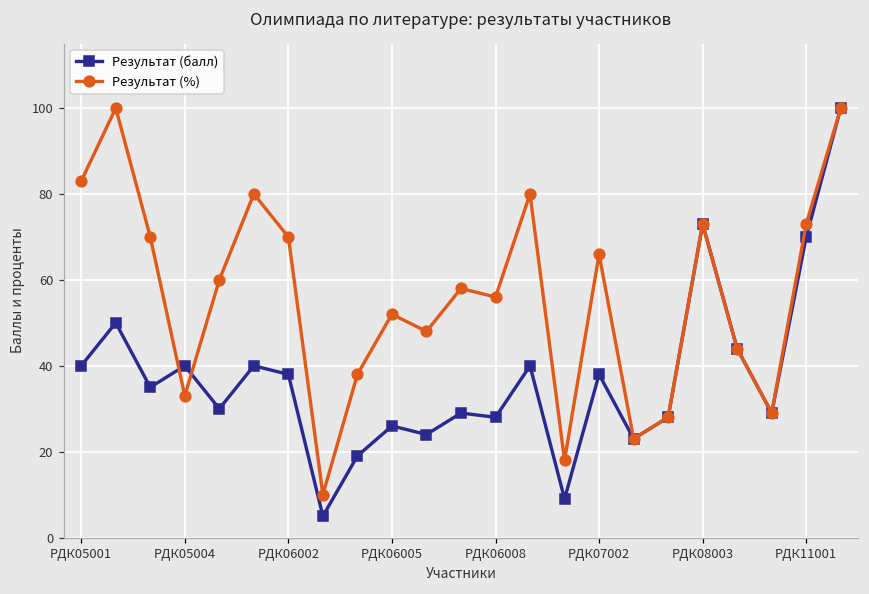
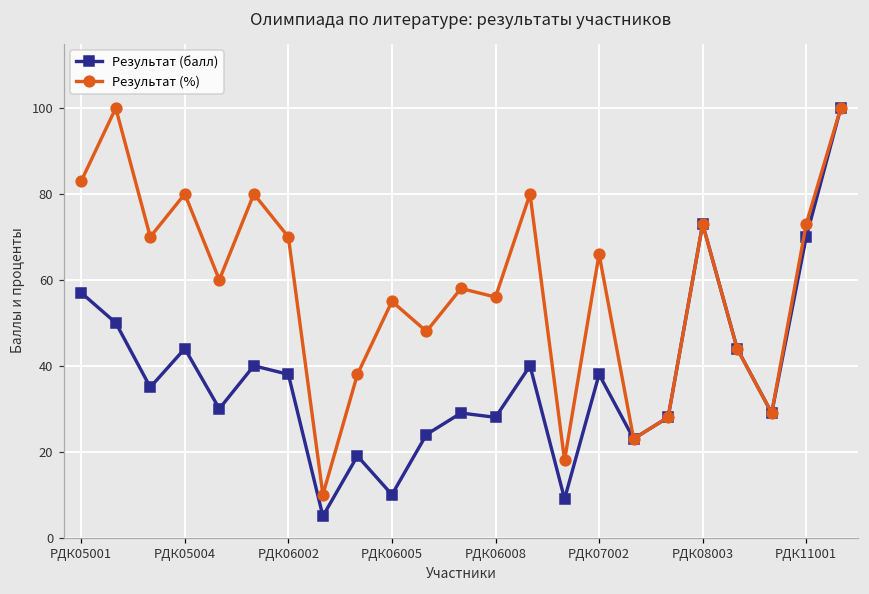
  {
    "Результат (балл)": {
-     "РДК05001": 40,
-     "РДК05004": 40,
+     "РДК05001": 57,
+     "РДК05004": 44,
      "РДК06002": 38,
-     "РДК06005": 26,
+     "РДК06005": 10,
      "РДК06008": 28,
      "РДК07002": 38,
      "РДК11001": 70
    },
    "Результат (%)": {
      "РДК05001": 83,
-     "РДК05004": 33,
+     "РДК05004": 80,
      "РДК06002": 70,
-     "РДК06005": 52,
+     "РДК06005": 55,
      "РДК06008": 56,
      "РДК07002": 66,
      "РДК11001": 73
    }
  }
